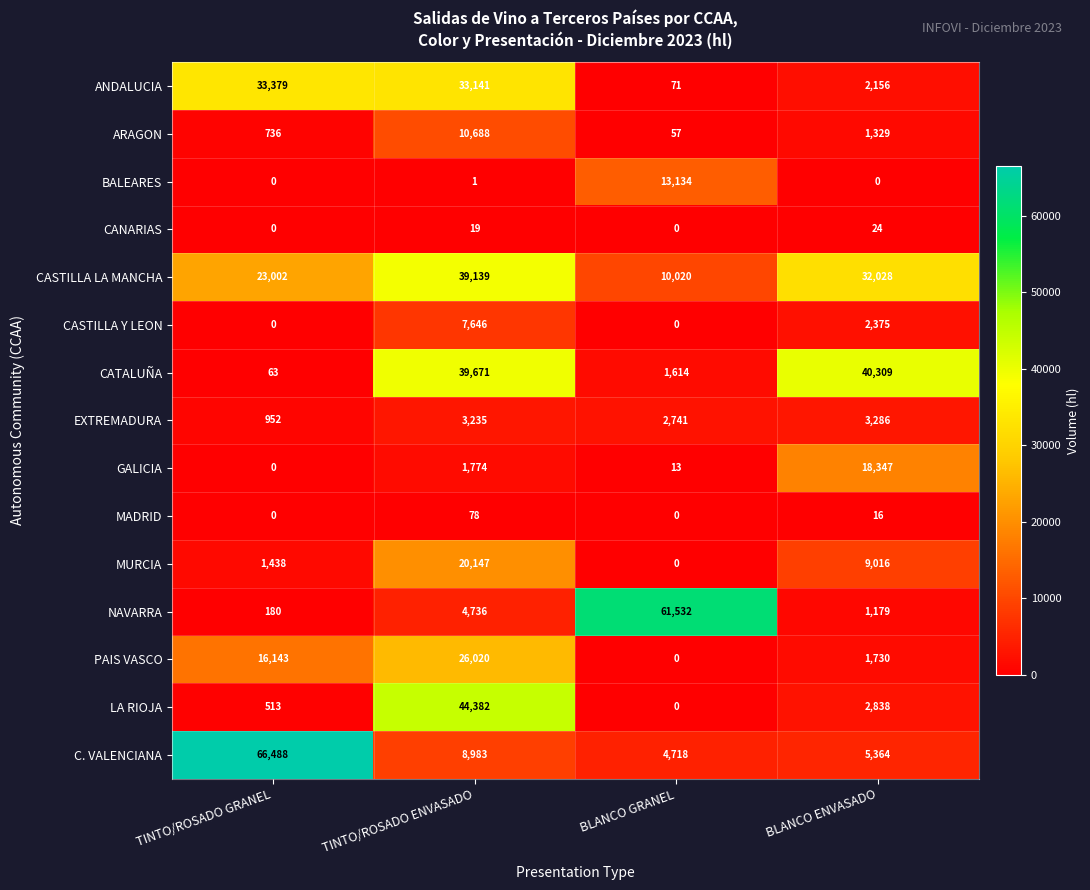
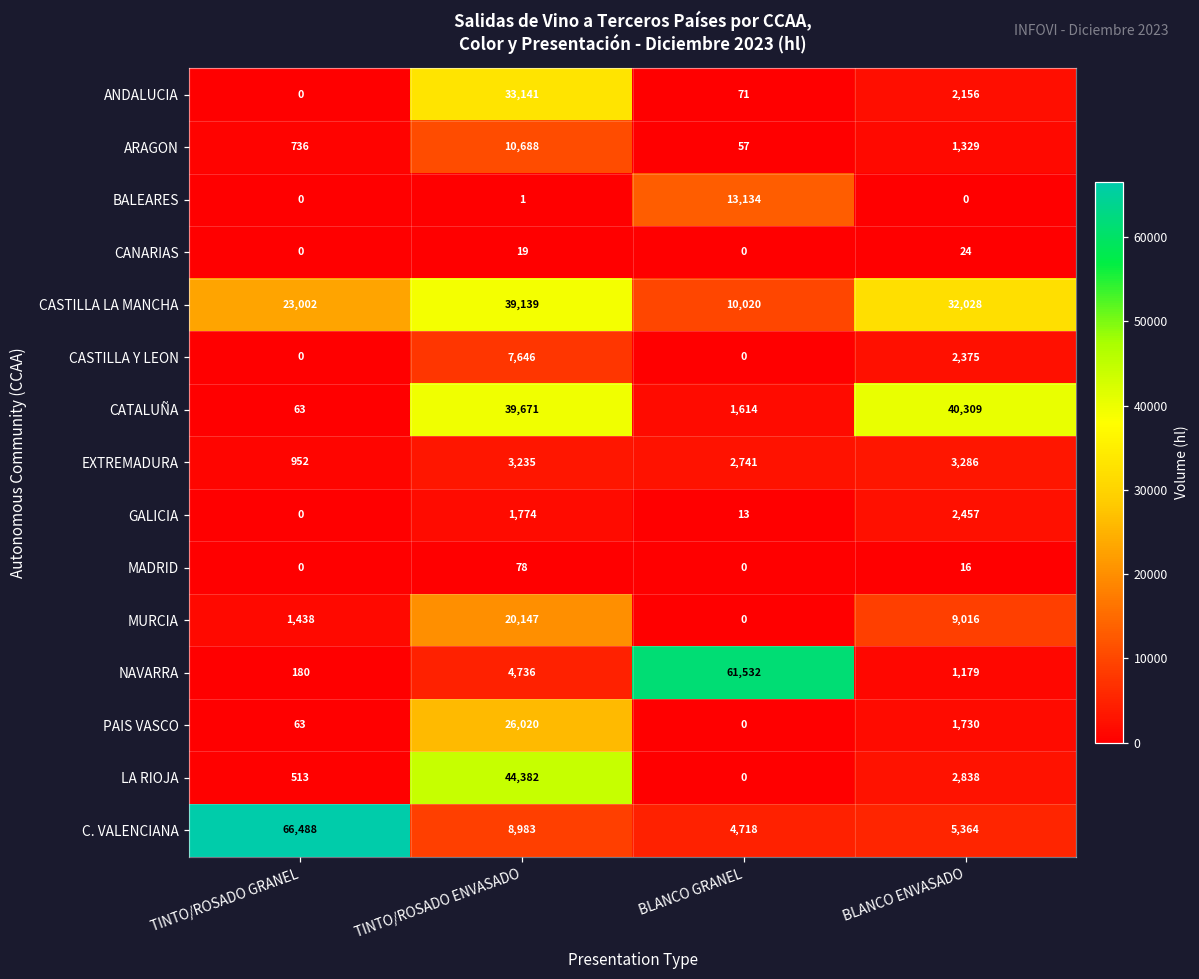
  {
    "ANDALUCIA": {
-     "TINTO/ROSADO GRANEL": "33,379",
+     "TINTO/ROSADO GRANEL": "0",
      "TINTO/ROSADO ENVASADO": "33,141",
      "BLANCO GRANEL": "71",
      "BLANCO ENVASADO": "2,156"
    },
    "ARAGON": {
      "TINTO/ROSADO GRANEL": "736",
      "TINTO/ROSADO ENVASADO": "10,688",
      "BLANCO GRANEL": "57",
      "BLANCO ENVASADO": "1,329"
    },
    "BALEARES": {
      "TINTO/ROSADO GRANEL": "0",
      "TINTO/ROSADO ENVASADO": "1",
      "BLANCO GRANEL": "13,134",
      "BLANCO ENVASADO": "0"
    },
    "CANARIAS": {
      "TINTO/ROSADO GRANEL": "0",
      "TINTO/ROSADO ENVASADO": "19",
      "BLANCO GRANEL": "0",
      "BLANCO ENVASADO": "24"
    },
    "CASTILLA LA MANCHA": {
      "TINTO/ROSADO GRANEL": "23,002",
      "TINTO/ROSADO ENVASADO": "39,139",
      "BLANCO GRANEL": "10,020",
      "BLANCO ENVASADO": "32,028"
    },
    "CASTILLA Y LEON": {
      "TINTO/ROSADO GRANEL": "0",
      "TINTO/ROSADO ENVASADO": "7,646",
      "BLANCO GRANEL": "0",
      "BLANCO ENVASADO": "2,375"
    },
    "CATALUÑA": {
      "TINTO/ROSADO GRANEL": "63",
      "TINTO/ROSADO ENVASADO": "39,671",
      "BLANCO GRANEL": "1,614",
      "BLANCO ENVASADO": "40,309"
    },
    "EXTREMADURA": {
      "TINTO/ROSADO GRANEL": "952",
      "TINTO/ROSADO ENVASADO": "3,235",
      "BLANCO GRANEL": "2,741",
      "BLANCO ENVASADO": "3,286"
    },
    "GALICIA": {
      "TINTO/ROSADO GRANEL": "0",
      "TINTO/ROSADO ENVASADO": "1,774",
      "BLANCO GRANEL": "13",
-     "BLANCO ENVASADO": "18,347"
+     "BLANCO ENVASADO": "2,457"
    },
    "MADRID": {
      "TINTO/ROSADO GRANEL": "0",
      "TINTO/ROSADO ENVASADO": "78",
      "BLANCO GRANEL": "0",
      "BLANCO ENVASADO": "16"
    },
    "MURCIA": {
      "TINTO/ROSADO GRANEL": "1,438",
      "TINTO/ROSADO ENVASADO": "20,147",
      "BLANCO GRANEL": "0",
      "BLANCO ENVASADO": "9,016"
    },
    "NAVARRA": {
      "TINTO/ROSADO GRANEL": "180",
      "TINTO/ROSADO ENVASADO": "4,736",
      "BLANCO GRANEL": "61,532",
      "BLANCO ENVASADO": "1,179"
    },
    "PAIS VASCO": {
-     "TINTO/ROSADO GRANEL": "16,143",
+     "TINTO/ROSADO GRANEL": "63",
      "TINTO/ROSADO ENVASADO": "26,020",
      "BLANCO GRANEL": "0",
      "BLANCO ENVASADO": "1,730"
    },
    "LA RIOJA": {
      "TINTO/ROSADO GRANEL": "513",
      "TINTO/ROSADO ENVASADO": "44,382",
      "BLANCO GRANEL": "0",
      "BLANCO ENVASADO": "2,838"
    },
    "C. VALENCIANA": {
      "TINTO/ROSADO GRANEL": "66,488",
      "TINTO/ROSADO ENVASADO": "8,983",
      "BLANCO GRANEL": "4,718",
      "BLANCO ENVASADO": "5,364"
    }
  }
